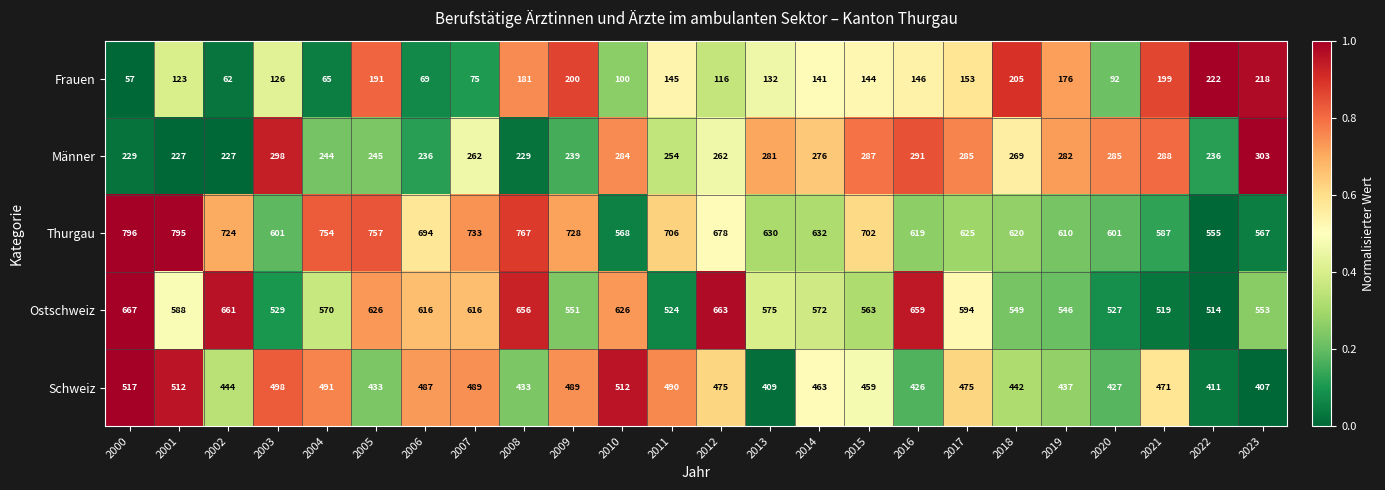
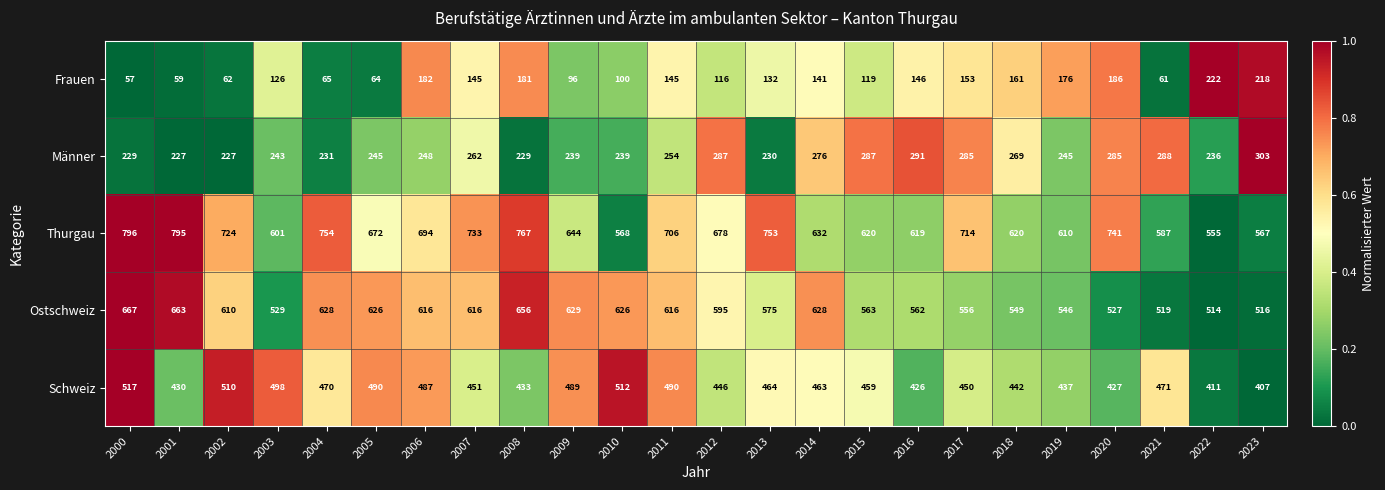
  {
    "Frauen": {
      "2000": 57,
-     "2001": 123,
+     "2001": 59,
      "2002": 62,
      "2003": 126,
      "2004": 65,
-     "2005": 191,
-     "2006": 69,
-     "2007": 75,
+     "2005": 64,
+     "2006": 182,
+     "2007": 145,
      "2008": 181,
-     "2009": 200,
+     "2009": 96,
      "2010": 100,
      "2011": 145,
      "2012": 116,
      "2013": 132,
      "2014": 141,
-     "2015": 144,
+     "2015": 119,
      "2016": 146,
      "2017": 153,
-     "2018": 205,
+     "2018": 161,
      "2019": 176,
-     "2020": 92,
-     "2021": 199,
+     "2020": 186,
+     "2021": 61,
      "2022": 222,
      "2023": 218
    },
    "Männer": {
      "2000": 229,
      "2001": 227,
      "2002": 227,
-     "2003": 298,
-     "2004": 244,
+     "2003": 243,
+     "2004": 231,
      "2005": 245,
-     "2006": 236,
+     "2006": 248,
      "2007": 262,
      "2008": 229,
      "2009": 239,
-     "2010": 284,
+     "2010": 239,
      "2011": 254,
-     "2012": 262,
-     "2013": 281,
+     "2012": 287,
+     "2013": 230,
      "2014": 276,
      "2015": 287,
      "2016": 291,
      "2017": 285,
      "2018": 269,
-     "2019": 282,
+     "2019": 245,
      "2020": 285,
      "2021": 288,
      "2022": 236,
      "2023": 303
    },
    "Thurgau": {
      "2000": 796,
      "2001": 795,
      "2002": 724,
      "2003": 601,
      "2004": 754,
-     "2005": 757,
+     "2005": 672,
      "2006": 694,
      "2007": 733,
      "2008": 767,
-     "2009": 728,
+     "2009": 644,
      "2010": 568,
      "2011": 706,
      "2012": 678,
-     "2013": 630,
+     "2013": 753,
      "2014": 632,
-     "2015": 702,
+     "2015": 620,
      "2016": 619,
-     "2017": 625,
+     "2017": 714,
      "2018": 620,
      "2019": 610,
-     "2020": 601,
+     "2020": 741,
      "2021": 587,
      "2022": 555,
      "2023": 567
    },
    "Ostschweiz": {
      "2000": 667,
-     "2001": 588,
-     "2002": 661,
+     "2001": 663,
+     "2002": 610,
      "2003": 529,
-     "2004": 570,
+     "2004": 628,
      "2005": 626,
      "2006": 616,
      "2007": 616,
      "2008": 656,
-     "2009": 551,
+     "2009": 629,
      "2010": 626,
-     "2011": 524,
-     "2012": 663,
+     "2011": 616,
+     "2012": 595,
      "2013": 575,
-     "2014": 572,
+     "2014": 628,
      "2015": 563,
-     "2016": 659,
-     "2017": 594,
+     "2016": 562,
+     "2017": 556,
      "2018": 549,
      "2019": 546,
      "2020": 527,
      "2021": 519,
      "2022": 514,
-     "2023": 553
+     "2023": 516
    },
    "Schweiz": {
      "2000": 517,
-     "2001": 512,
-     "2002": 444,
+     "2001": 430,
+     "2002": 510,
      "2003": 498,
-     "2004": 491,
-     "2005": 433,
+     "2004": 470,
+     "2005": 490,
      "2006": 487,
-     "2007": 489,
+     "2007": 451,
      "2008": 433,
      "2009": 489,
      "2010": 512,
      "2011": 490,
-     "2012": 475,
-     "2013": 409,
+     "2012": 446,
+     "2013": 464,
      "2014": 463,
      "2015": 459,
      "2016": 426,
-     "2017": 475,
+     "2017": 450,
      "2018": 442,
      "2019": 437,
      "2020": 427,
      "2021": 471,
      "2022": 411,
      "2023": 407
    }
  }
